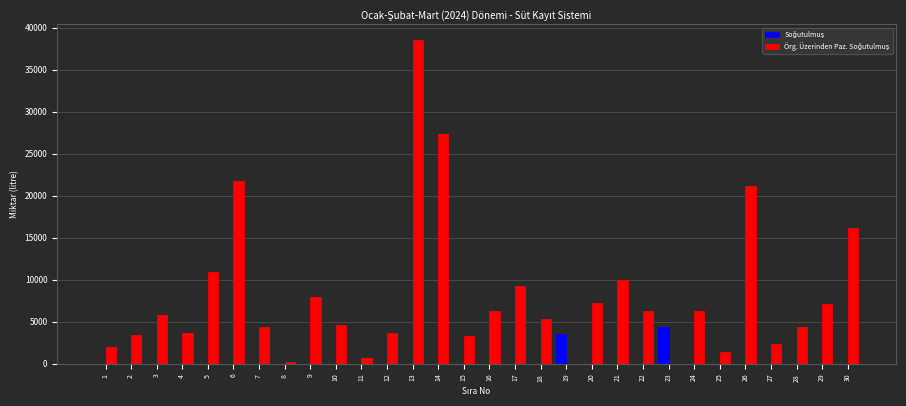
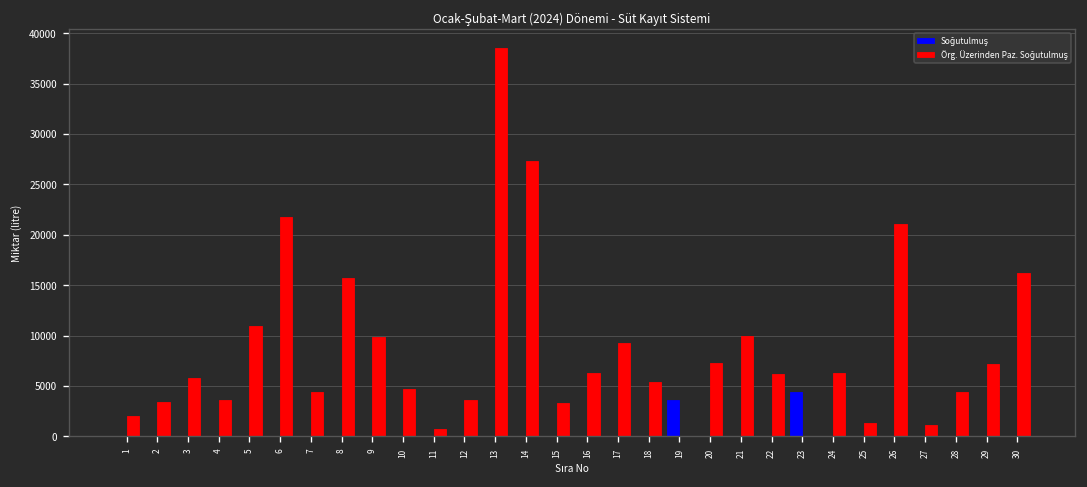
  {
    "Soğutulmuş": {
      "1": 0,
      "2": 0,
      "3": 0,
      "4": 0,
      "5": 0,
      "6": 0,
      "7": 0,
      "8": 0,
      "9": 0,
      "10": 0,
      "11": 0,
      "12": 0,
      "13": 0,
      "14": 0,
      "15": 0,
      "16": 0,
      "17": 0,
      "18": 0,
      "19": 4000,
      "20": 0,
      "21": 0,
      "22": 0,
      "23": 4000,
      "24": 0,
      "25": 0,
      "26": 0,
      "27": 0,
      "28": 0,
      "29": 0,
      "30": 0
    },
    "Örg. Üzerinden Paz. Soğutulmuş": {
      "1": 2000,
      "2": 3000,
      "3": 6000,
      "4": 4000,
      "5": 11000,
      "6": 22000,
      "7": 4000,
-     "8": 0,
-     "9": 8000,
+     "8": 16000,
+     "9": 10000,
      "10": 5000,
      "11": 1000,
      "12": 4000,
      "13": 39000,
      "14": 27000,
      "15": 3000,
      "16": 6000,
      "17": 9000,
      "18": 5000,
      "19": 0,
      "20": 7000,
      "21": 10000,
      "22": 6000,
      "23": 0,
      "24": 6000,
      "25": 1000,
      "26": 21000,
-     "27": 2000,
+     "27": 1000,
      "28": 4000,
      "29": 7000,
      "30": 16000
    }
  }
